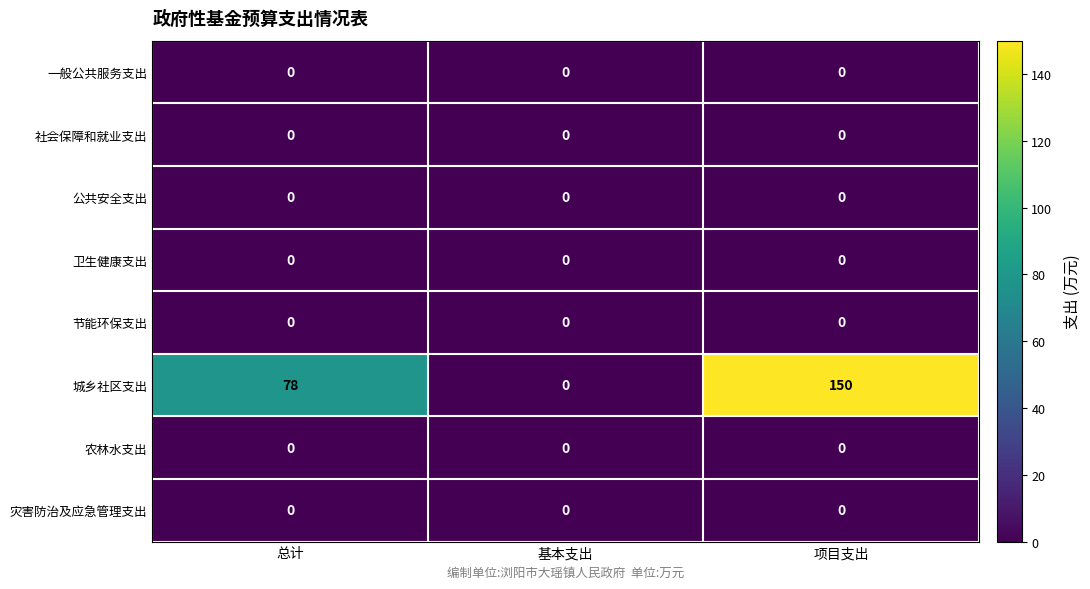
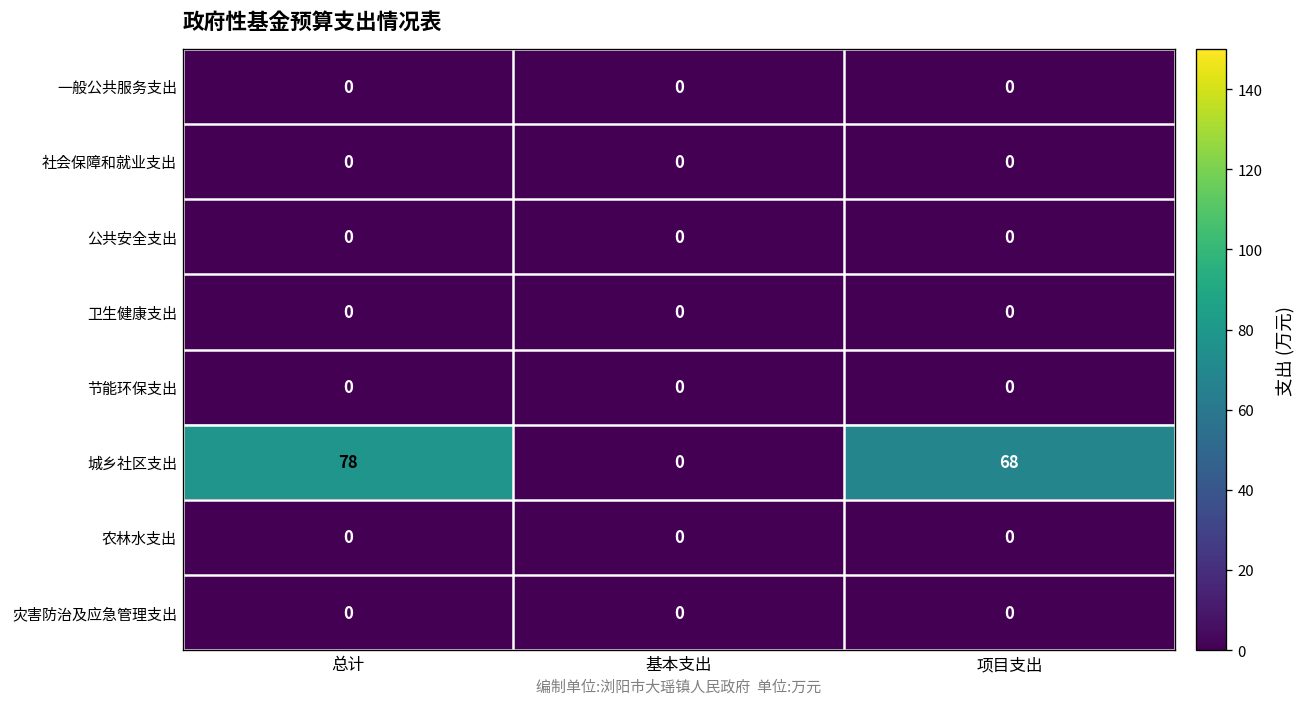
  {
    "一般公共服务支出": {
      "总计": 0,
      "基本支出": 0,
      "项目支出": 0
    },
    "社会保障和就业支出": {
      "总计": 0,
      "基本支出": 0,
      "项目支出": 0
    },
    "公共安全支出": {
      "总计": 0,
      "基本支出": 0,
      "项目支出": 0
    },
    "卫生健康支出": {
      "总计": 0,
      "基本支出": 0,
      "项目支出": 0
    },
    "节能环保支出": {
      "总计": 0,
      "基本支出": 0,
      "项目支出": 0
    },
    "城乡社区支出": {
      "总计": 78,
      "基本支出": 0,
-     "项目支出": 150
+     "项目支出": 68
    },
    "农林水支出": {
      "总计": 0,
      "基本支出": 0,
      "项目支出": 0
    },
    "灾害防治及应急管理支出": {
      "总计": 0,
      "基本支出": 0,
      "项目支出": 0
    }
  }
